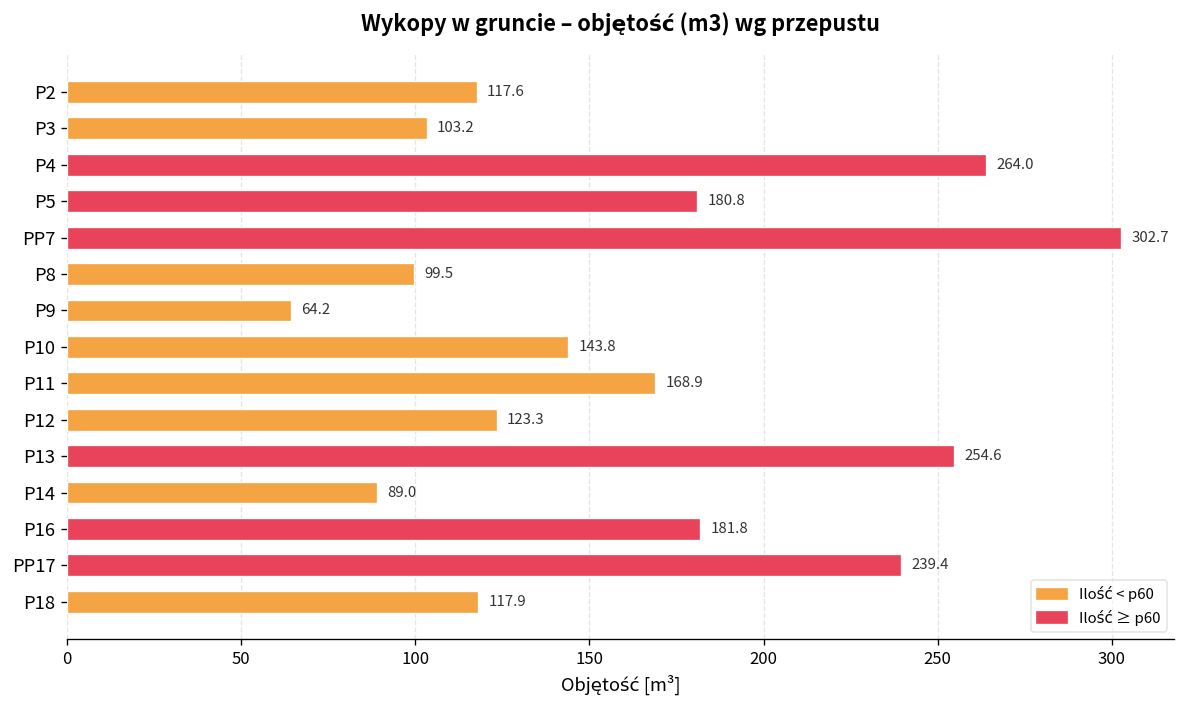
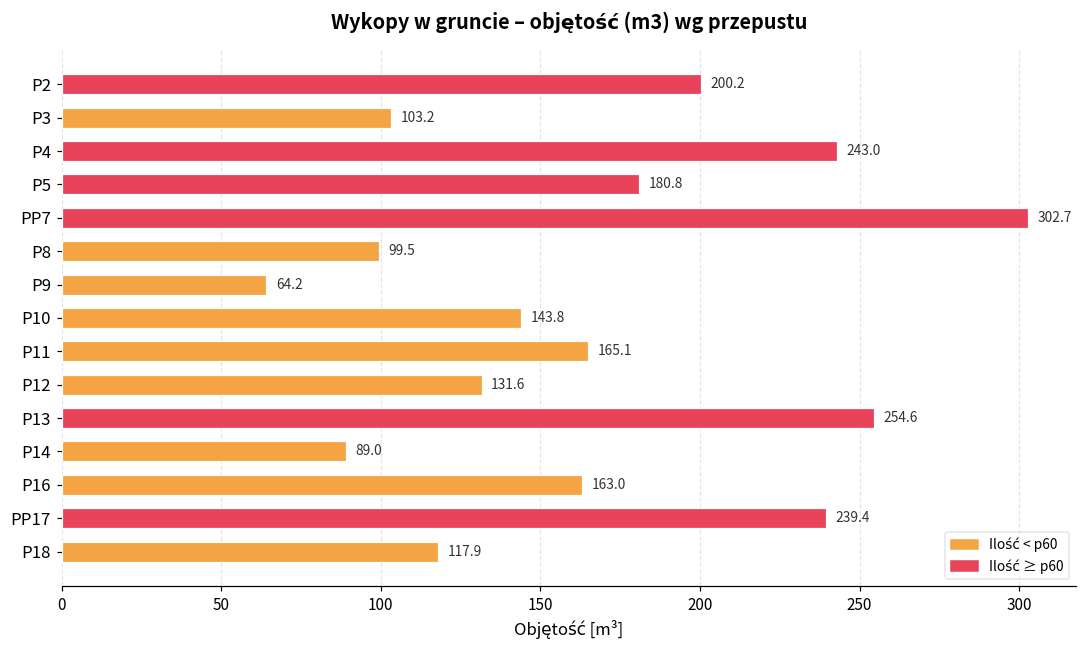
  {
-   "P2": 117.6,
+   "P2": 200.2,
    "P3": 103.2,
-   "P4": 264.0,
+   "P4": 243.0,
    "P5": 180.8,
    "PP7": 302.7,
    "P8": 99.5,
    "P9": 64.2,
    "P10": 143.8,
-   "P11": 168.9,
-   "P12": 123.3,
+   "P11": 165.1,
+   "P12": 131.6,
    "P13": 254.6,
    "P14": 89.0,
-   "P16": 181.8,
+   "P16": 163.0,
    "PP17": 239.4,
    "P18": 117.9
  }
